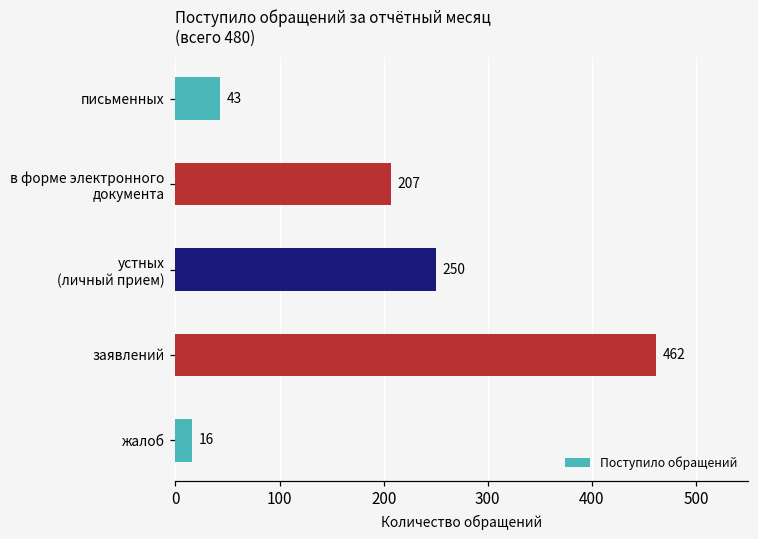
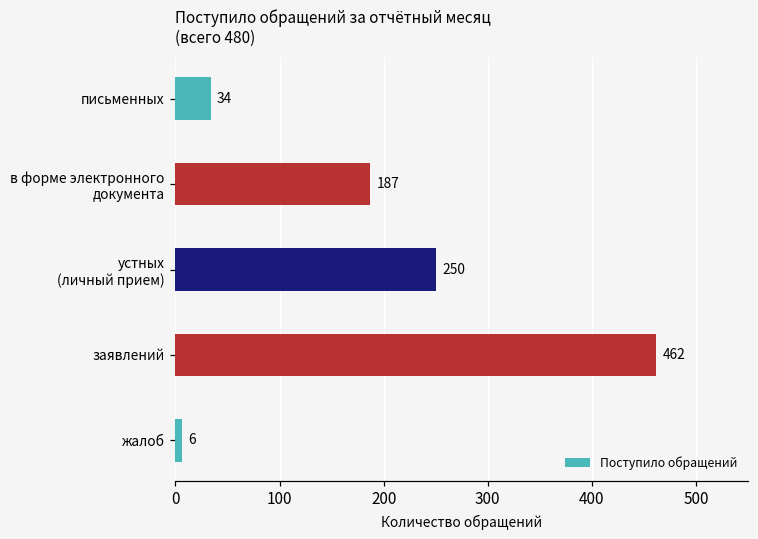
  {
-   "письменных": 43,
-   "в форме электронного документа": 207,
+   "письменных": 34,
+   "в форме электронного документа": 187,
    "устных (личный прием)": 250,
    "заявлений": 462,
-   "жалоб": 16
+   "жалоб": 6
  }
